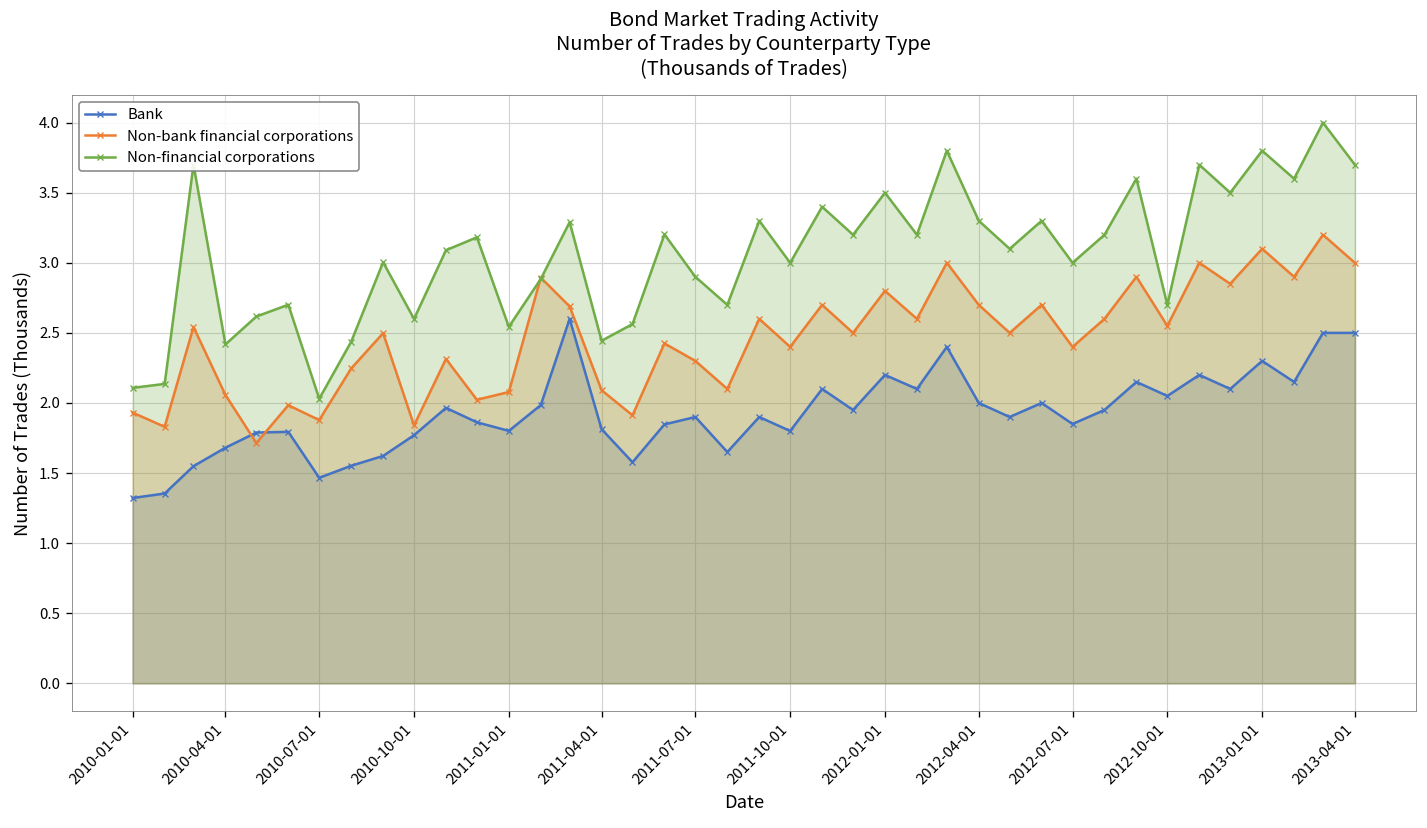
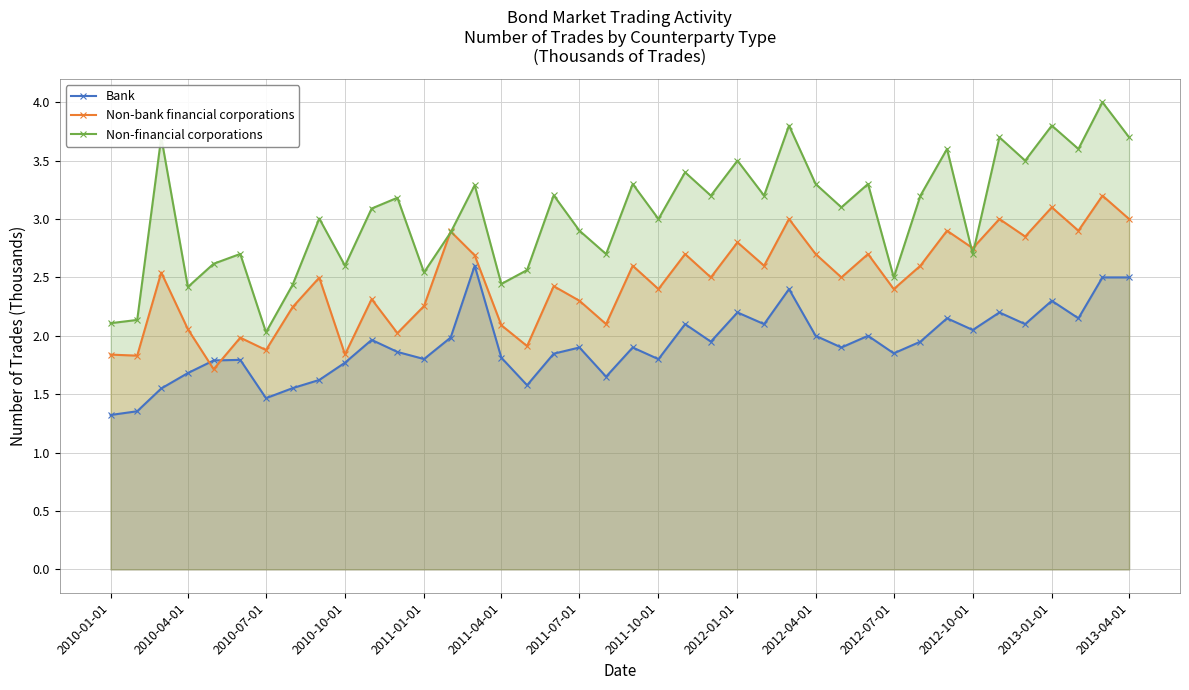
  {
    "Bank": {
      "2010-01-01": 1.32,
      "2010-04-01": 1.68,
      "2010-07-01": 1.47,
      "2010-10-01": 1.77,
      "2011-01-01": 1.80,
      "2011-04-01": 1.81,
      "2011-07-01": 1.90,
      "2011-10-01": 1.80,
      "2012-01-01": 2.20,
      "2012-04-01": 2.00,
      "2012-07-01": 1.85,
      "2012-10-01": 2.05,
      "2013-01-01": 2.30,
      "2013-04-01": 2.50
    },
    "Non-bank financial corporations": {
-     "2010-01-01": 1.93,
+     "2010-01-01": 1.84,
      "2010-04-01": 2.06,
      "2010-07-01": 1.88,
      "2010-10-01": 1.84,
-     "2011-01-01": 2.08,
+     "2011-01-01": 2.26,
      "2011-04-01": 2.09,
      "2011-07-01": 2.30,
      "2011-10-01": 2.40,
      "2012-01-01": 2.80,
      "2012-04-01": 2.70,
      "2012-07-01": 2.40,
-     "2012-10-01": 2.55,
+     "2012-10-01": 2.75,
      "2013-01-01": 3.10,
      "2013-04-01": 3.00
    },
    "Non-financial corporations": {
      "2010-01-01": 2.1,
      "2010-04-01": 2.4,
      "2010-07-01": 2.03,
      "2010-10-01": 2.6,
      "2011-01-01": 2.54,
      "2011-04-01": 2.44,
      "2011-07-01": 2.9,
      "2011-10-01": 3.0,
      "2012-01-01": 3.5,
      "2012-04-01": 3.3,
-     "2012-07-01": 3.0,
+     "2012-07-01": 2.5,
      "2012-10-01": 2.7,
      "2013-01-01": 3.8,
      "2013-04-01": 3.7
    }
  }
